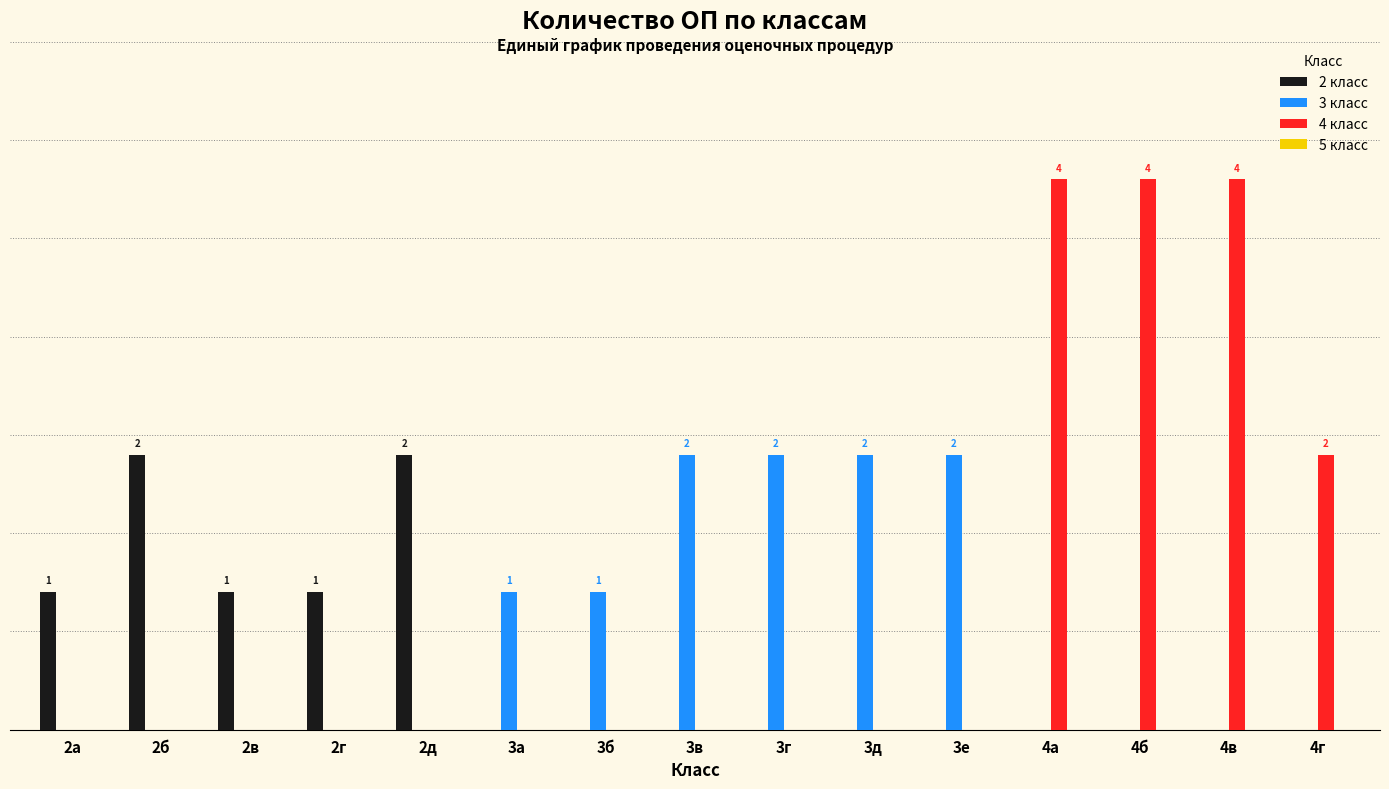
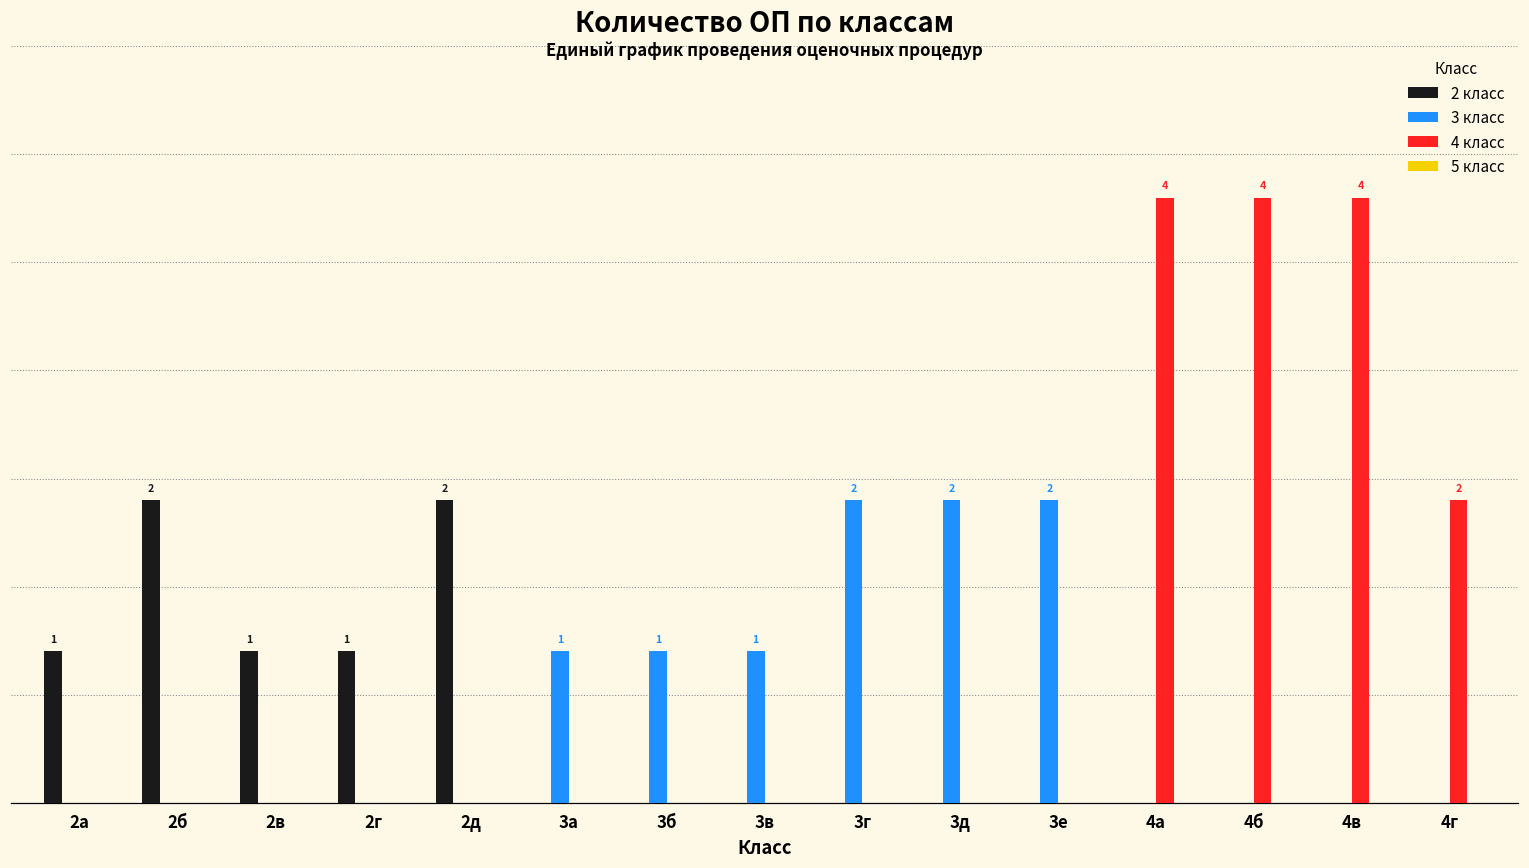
  {
    "2 класс": {
      "2а": 1,
      "2б": 2,
      "2в": 1,
      "2г": 1,
      "2д": 2
    },
    "3 класс": {
      "3а": 1,
      "3б": 1,
-     "3в": 2,
+     "3в": 1,
      "3г": 2,
      "3д": 2,
      "3е": 2
    },
    "4 класс": {
      "4а": 4,
      "4б": 4,
      "4в": 4,
      "4г": 2
    }
  }
